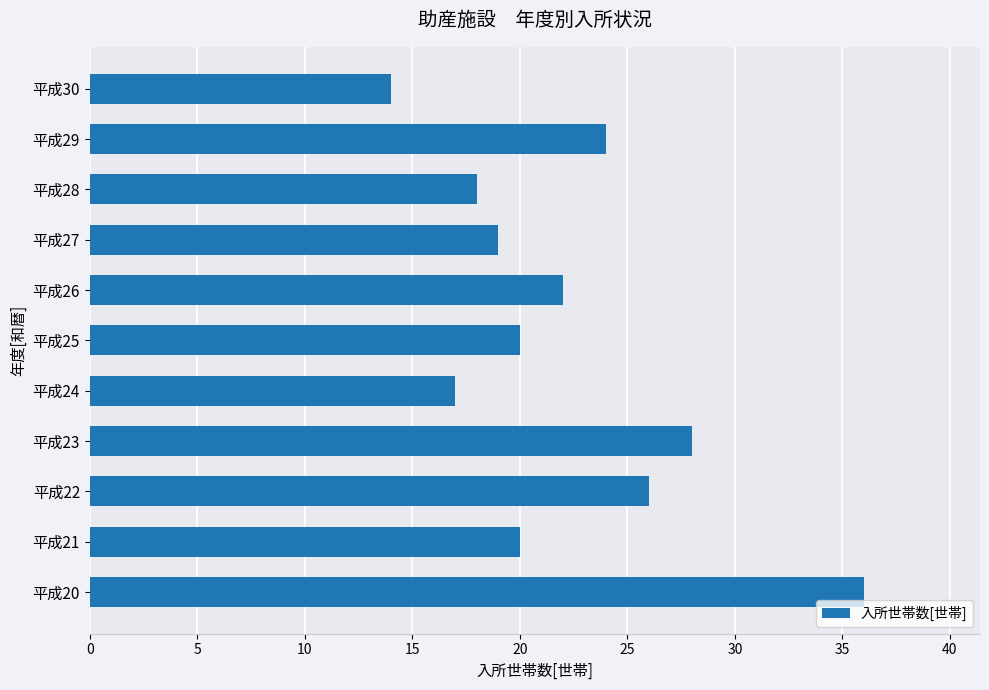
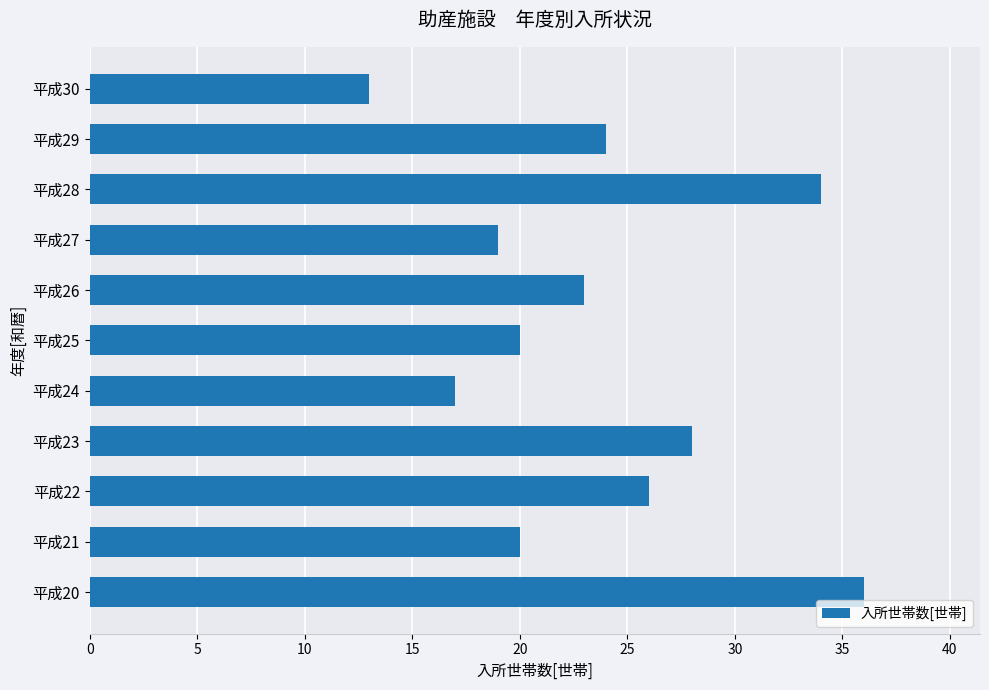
  {
-   "平成30": 14,
+   "平成30": 13,
    "平成29": 24,
-   "平成28": 18,
+   "平成28": 34,
    "平成27": 19,
-   "平成26": 22,
+   "平成26": 23,
    "平成25": 20,
    "平成24": 17,
    "平成23": 28,
    "平成22": 26,
    "平成21": 20,
    "平成20": 36
  }
